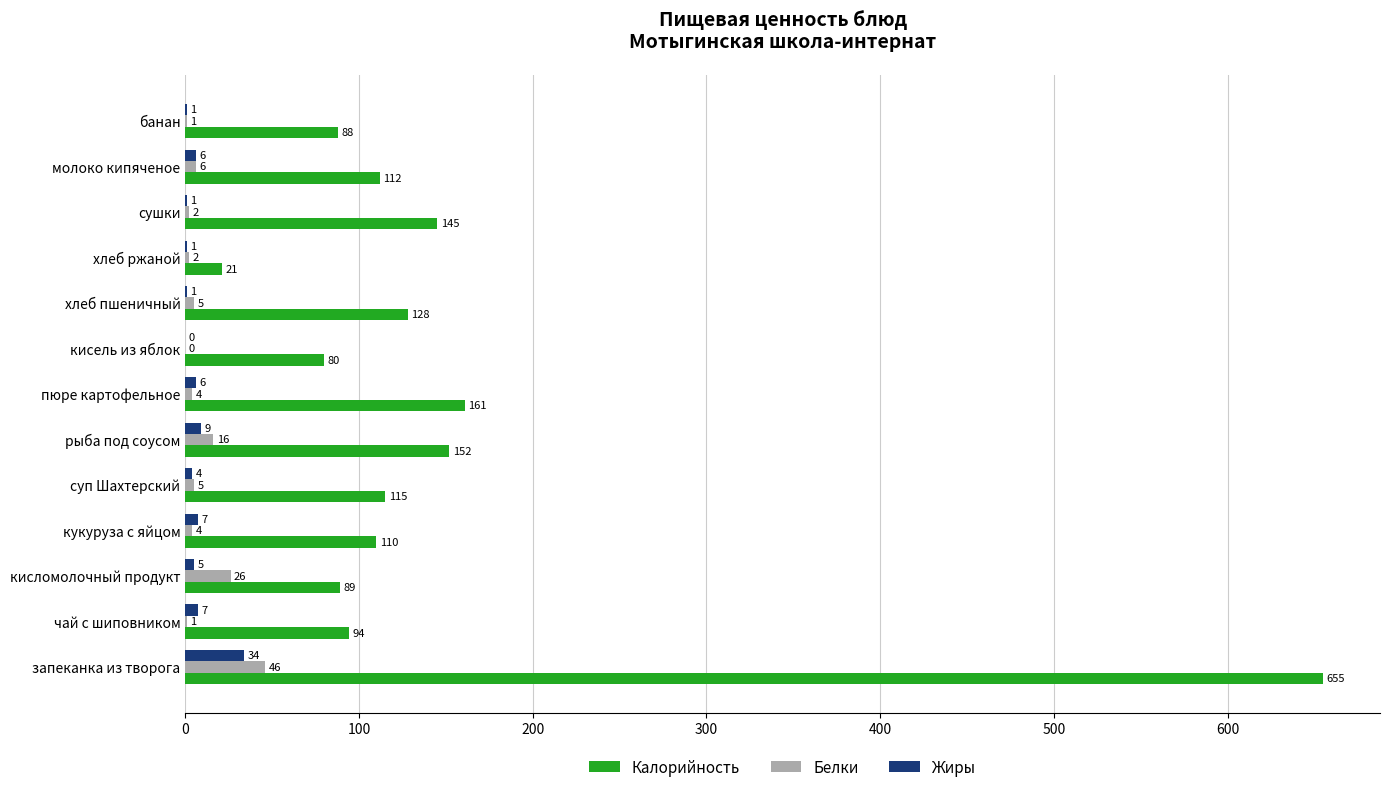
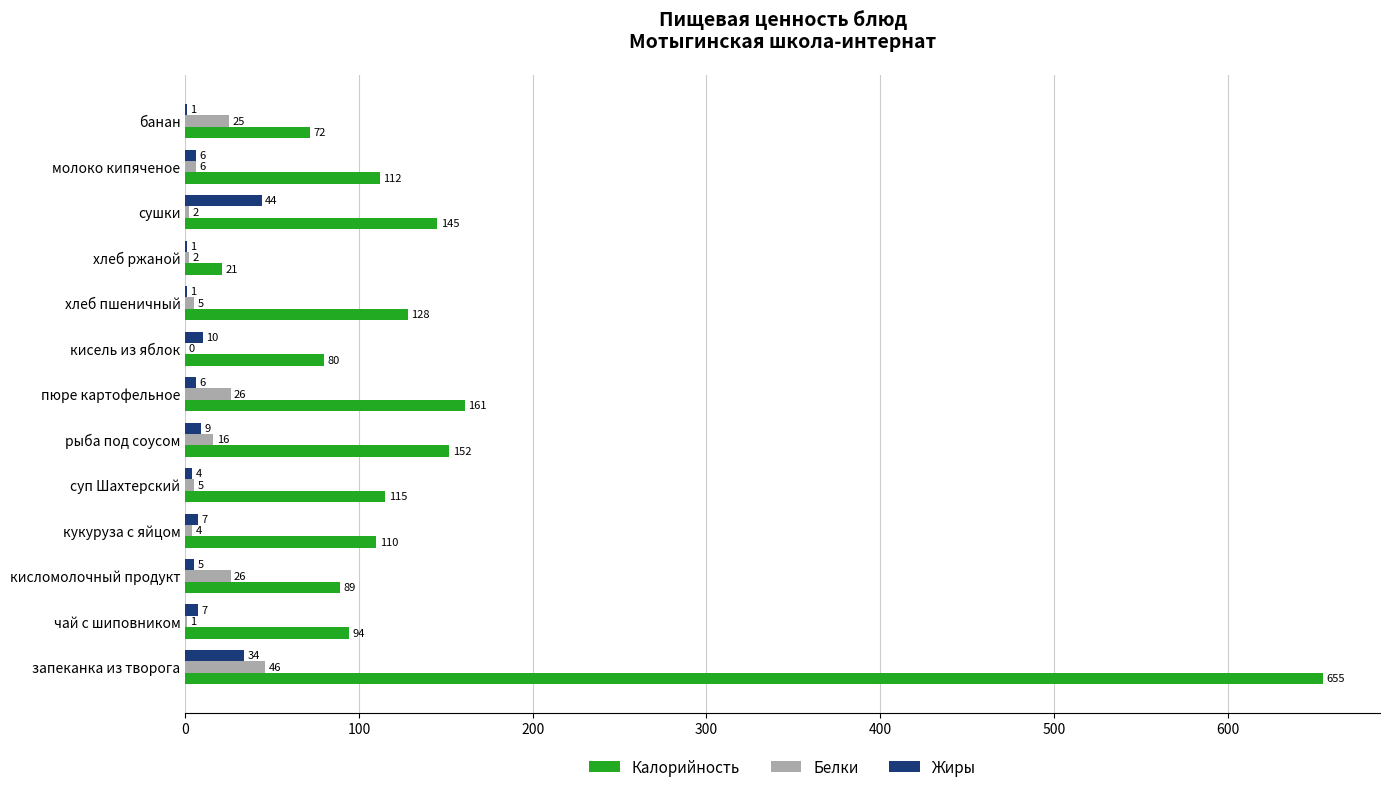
  {
    "Калорийность": {
-     "банан": 88,
+     "банан": 72,
      "молоко кипяченое": 112,
      "сушки": 145,
      "хлеб ржаной": 21,
      "хлеб пшеничный": 128,
      "кисель из яблок": 80,
      "пюре картофельное": 161,
      "рыба под соусом": 152,
      "суп Шахтерский": 115,
      "кукуруза с яйцом": 110,
      "кисломолочный продукт": 89,
      "чай с шиповником": 94,
      "запеканка из творога": 655
    },
    "Белки": {
-     "банан": 1,
+     "банан": 25,
      "молоко кипяченое": 6,
      "сушки": 2,
      "хлеб ржаной": 2,
      "хлеб пшеничный": 5,
      "кисель из яблок": 0,
-     "пюре картофельное": 4,
+     "пюре картофельное": 26,
      "рыба под соусом": 16,
      "суп Шахтерский": 5,
      "кукуруза с яйцом": 4,
      "кисломолочный продукт": 26,
      "чай с шиповником": 1,
      "запеканка из творога": 46
    },
    "Жиры": {
      "банан": 1,
      "молоко кипяченое": 6,
-     "сушки": 1,
+     "сушки": 44,
      "хлеб ржаной": 1,
      "хлеб пшеничный": 1,
-     "кисель из яблок": 0,
+     "кисель из яблок": 10,
      "пюре картофельное": 6,
      "рыба под соусом": 9,
      "суп Шахтерский": 4,
      "кукуруза с яйцом": 7,
      "кисломолочный продукт": 5,
      "чай с шиповником": 7,
      "запеканка из творога": 34
    }
  }
